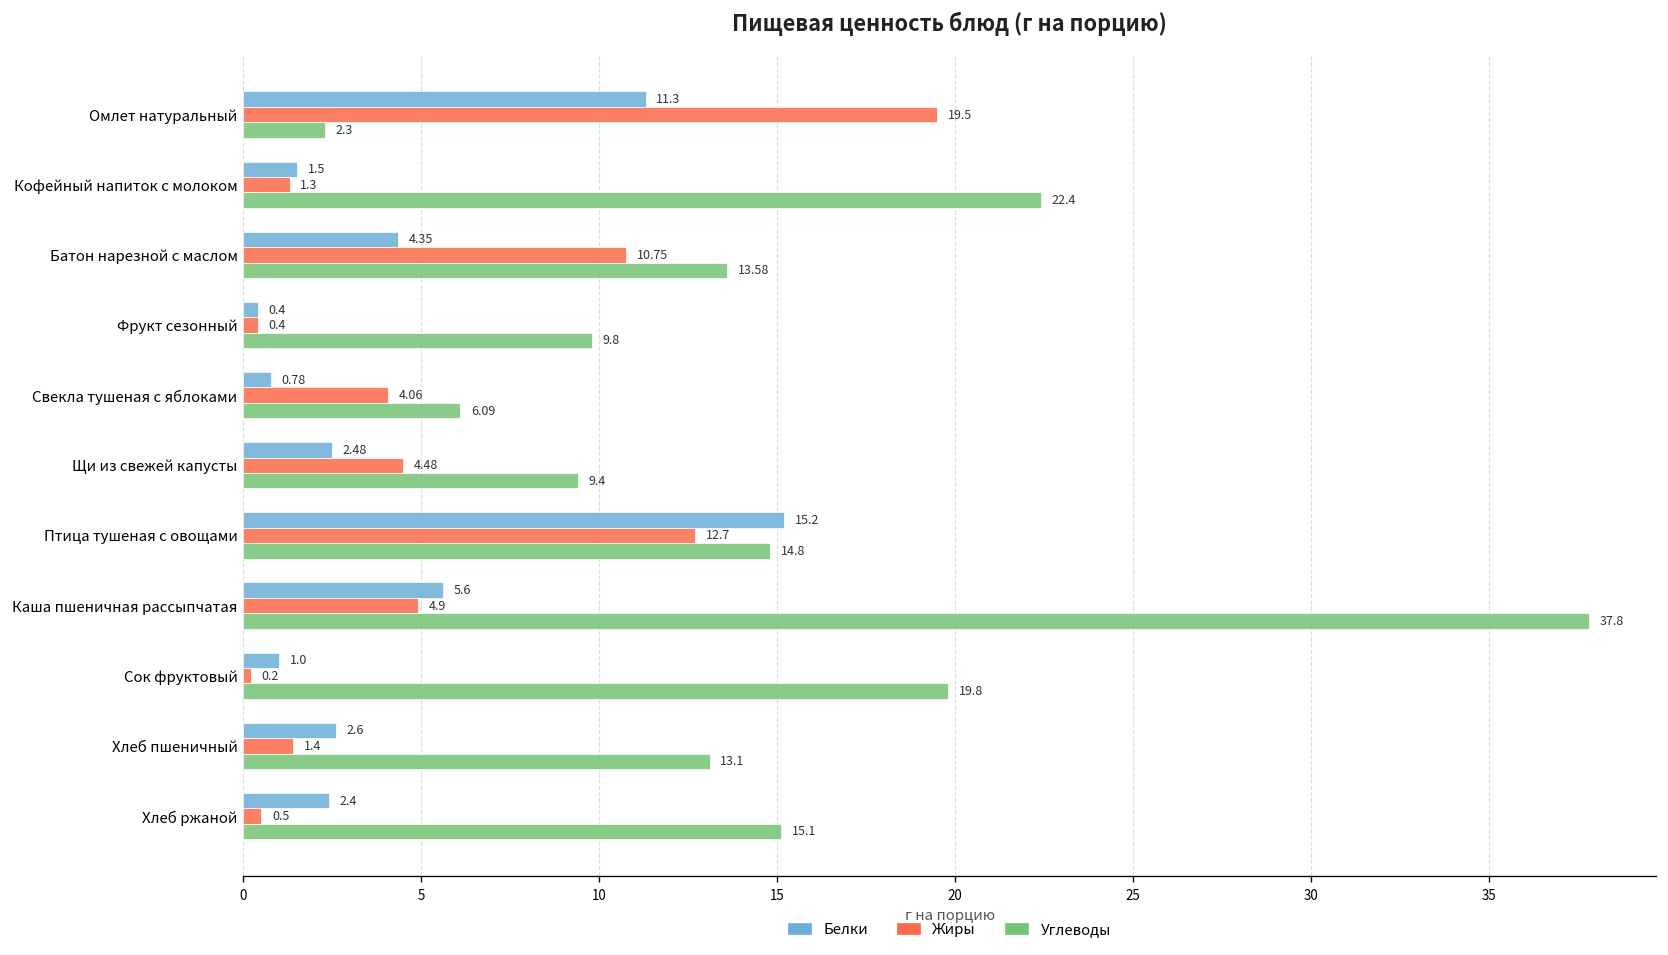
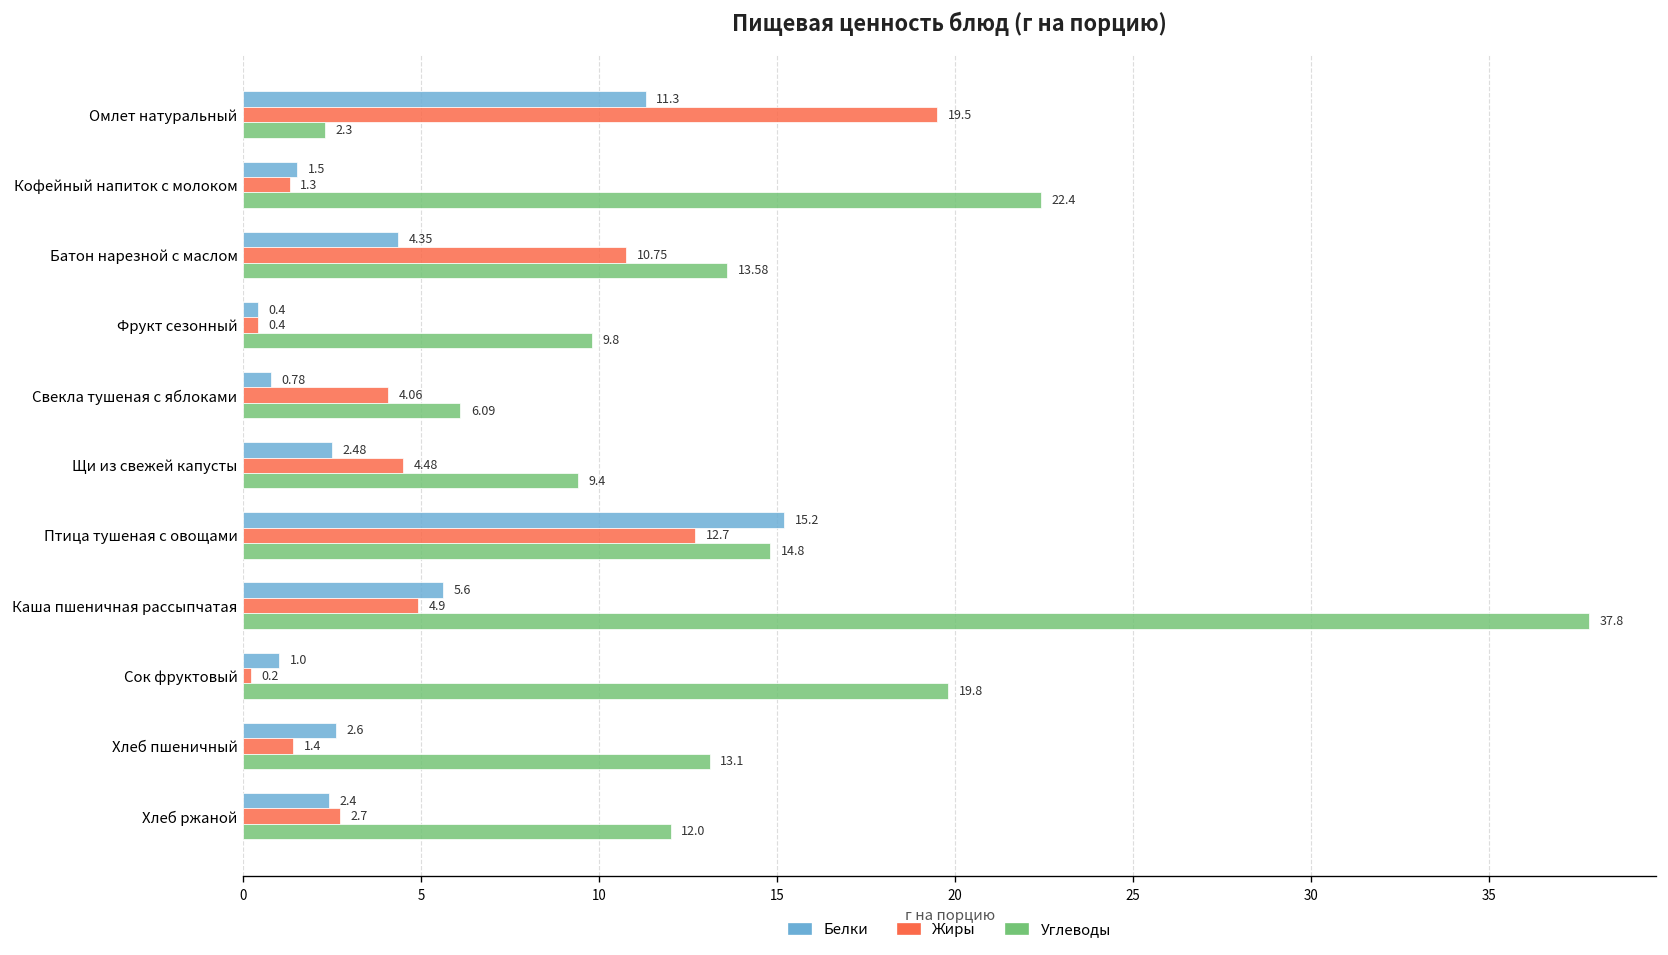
  {
    "Белки": {
      "Омлет натуральный": 11.3,
      "Кофейный напиток с молоком": 1.5,
      "Батон нарезной с маслом": 4.35,
      "Фрукт сезонный": 0.4,
      "Свекла тушеная с яблоками": 0.78,
      "Щи из свежей капусты": 2.48,
      "Птица тушеная с овощами": 15.2,
      "Каша пшеничная рассыпчатая": 5.6,
      "Сок фруктовый": 1.0,
      "Хлеб пшеничный": 2.6,
      "Хлеб ржаной": 2.4
    },
    "Жиры": {
      "Омлет натуральный": 19.5,
      "Кофейный напиток с молоком": 1.3,
      "Батон нарезной с маслом": 10.75,
      "Фрукт сезонный": 0.4,
      "Свекла тушеная с яблоками": 4.06,
      "Щи из свежей капусты": 4.48,
      "Птица тушеная с овощами": 12.7,
      "Каша пшеничная рассыпчатая": 4.9,
      "Сок фруктовый": 0.2,
      "Хлеб пшеничный": 1.4,
-     "Хлеб ржаной": 0.5
+     "Хлеб ржаной": 2.7
    },
    "Углеводы": {
      "Омлет натуральный": 2.3,
      "Кофейный напиток с молоком": 22.4,
      "Батон нарезной с маслом": 13.58,
      "Фрукт сезонный": 9.8,
      "Свекла тушеная с яблоками": 6.09,
      "Щи из свежей капусты": 9.4,
      "Птица тушеная с овощами": 14.8,
      "Каша пшеничная рассыпчатая": 37.8,
      "Сок фруктовый": 19.8,
      "Хлеб пшеничный": 13.1,
-     "Хлеб ржаной": 15.1
+     "Хлеб ржаной": 12.0
    }
  }
